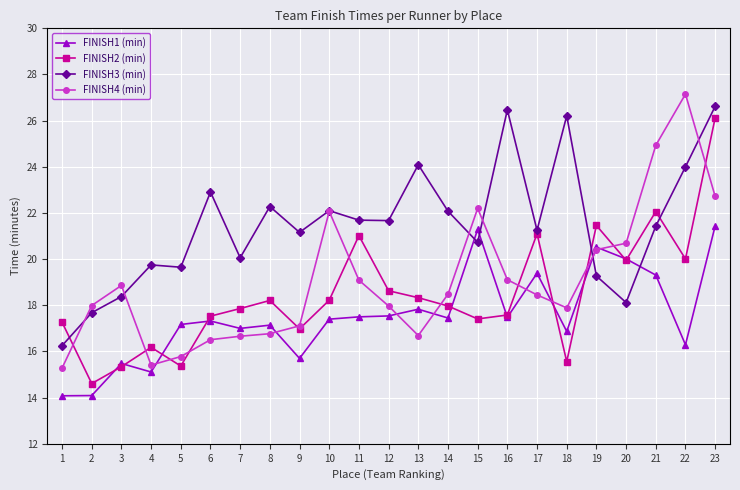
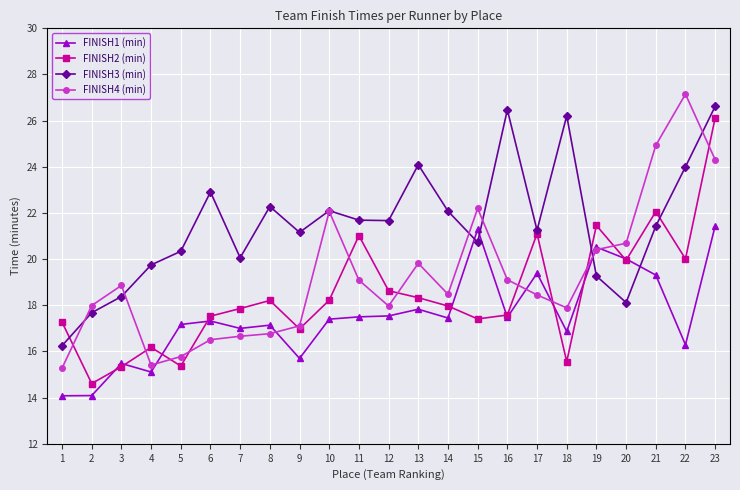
  {
    "FINISH1 (min)": {
      "1": 14.1,
      "2": 14.1,
      "3": 15.5,
      "4": 15.1,
      "5": 17.2,
      "6": 17.3,
      "7": 17.0,
      "8": 17.1,
      "9": 15.7,
      "10": 17.4,
      "11": 17.5,
      "12": 17.5,
      "13": 17.8,
      "14": 17.5,
      "15": 21.3,
      "17": 19.4,
      "18": 16.9,
      "19": 20.5,
      "21": 19.3,
      "22": 16.3,
      "23": 21.4
    },
    "FINISH2 (min)": {
      "1": 17.3,
      "2": 14.6,
      "3": 15.3,
      "4": 16.2,
      "5": 15.4,
      "6": 17.5,
      "7": 17.9,
      "8": 18.2,
      "9": 17.0,
      "10": 18.2,
      "11": 21.0,
      "12": 18.6,
      "13": 18.3,
      "14": 18.0,
      "15": 17.4,
      "17": 21.1,
      "18": 15.6,
      "19": 21.5,
      "21": 22.1,
      "22": 20.0,
      "23": 26.1
    },
    "FINISH3 (min)": {
      "1": 16.3,
      "2": 17.7,
      "3": 18.4,
      "4": 19.8,
-     "5": 19.7,
+     "5": 20.3,
      "6": 22.9,
      "7": 20.1,
      "8": 22.3,
      "9": 21.2,
      "11": 21.7,
      "12": 21.7,
      "13": 24.1,
      "14": 22.1,
      "15": 20.7,
      "16": 26.5,
      "17": 21.3,
      "18": 26.2,
      "19": 19.3,
      "20": 18.1,
      "21": 21.4,
      "22": 24.0,
      "23": 26.6
    },
    "FINISH4 (min)": {
      "1": 15.3,
      "2": 18.0,
      "3": 18.9,
      "4": 15.4,
      "5": 15.8,
      "6": 16.5,
      "7": 16.7,
      "8": 16.8,
      "9": 17.1,
      "11": 19.1,
      "12": 18.0,
-     "13": 16.7,
+     "13": 19.8,
      "14": 18.5,
      "15": 22.2,
      "16": 19.1,
      "17": 18.5,
      "18": 17.9,
      "19": 20.4,
      "20": 20.7,
      "21": 24.9,
      "22": 27.2,
-     "23": 22.7
+     "23": 24.3
    }
  }
